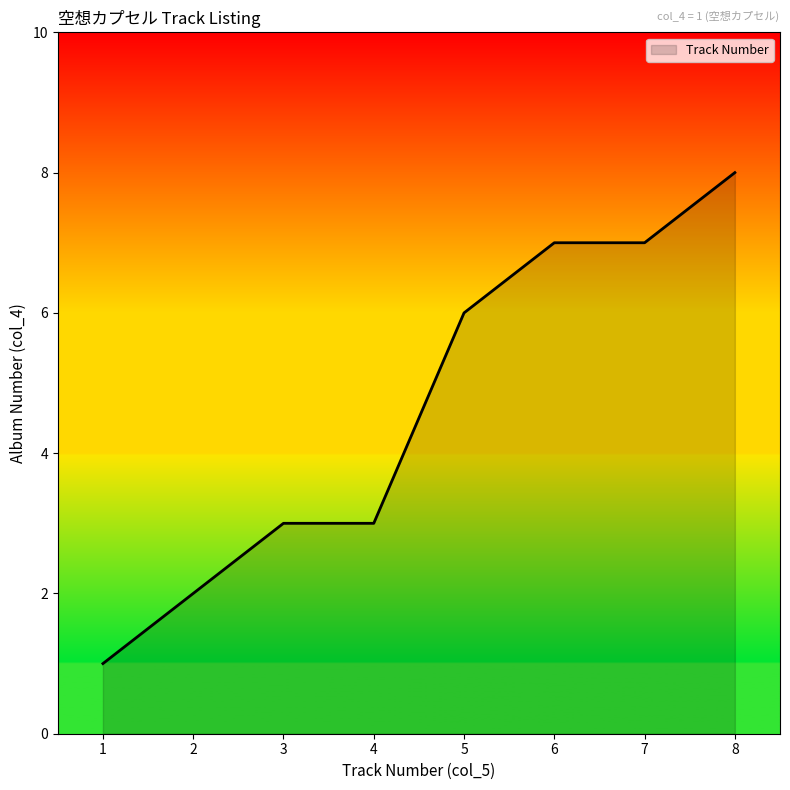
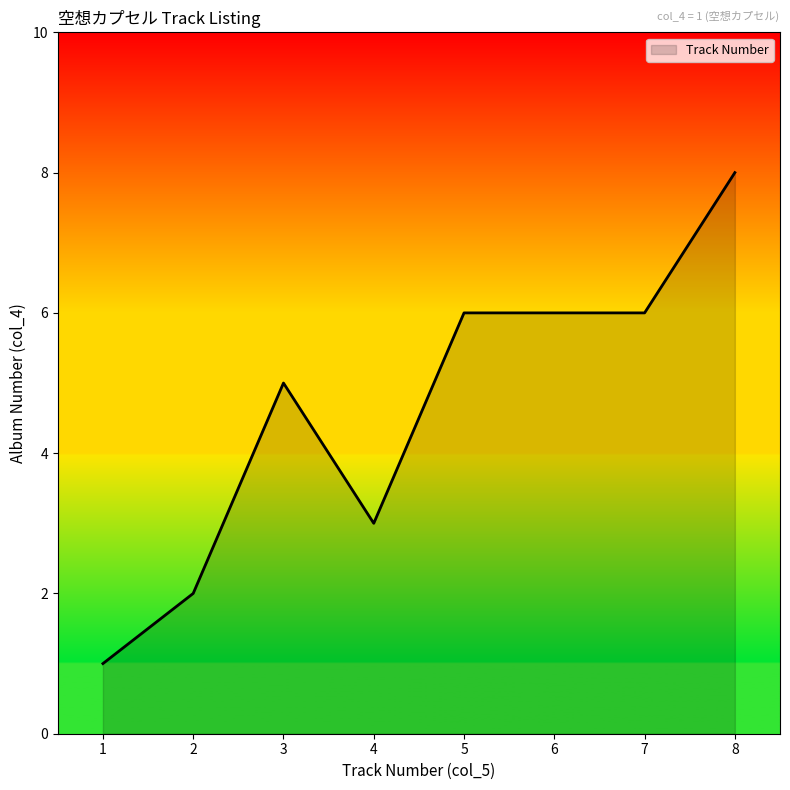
  {
    "1": 1,
    "2": 2,
-   "3": 3,
+   "3": 5,
    "4": 3,
    "5": 6,
-   "6": 7,
-   "7": 7,
+   "6": 6,
+   "7": 6,
    "8": 8
  }
